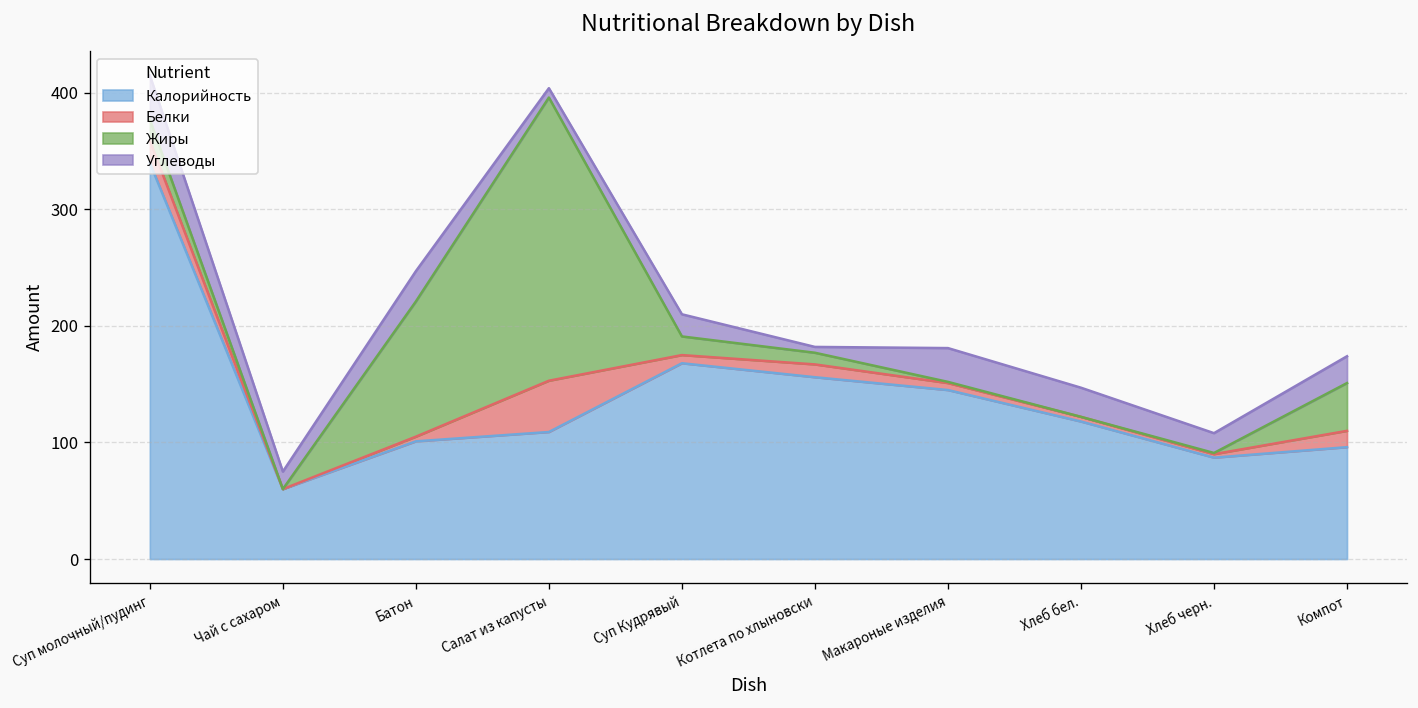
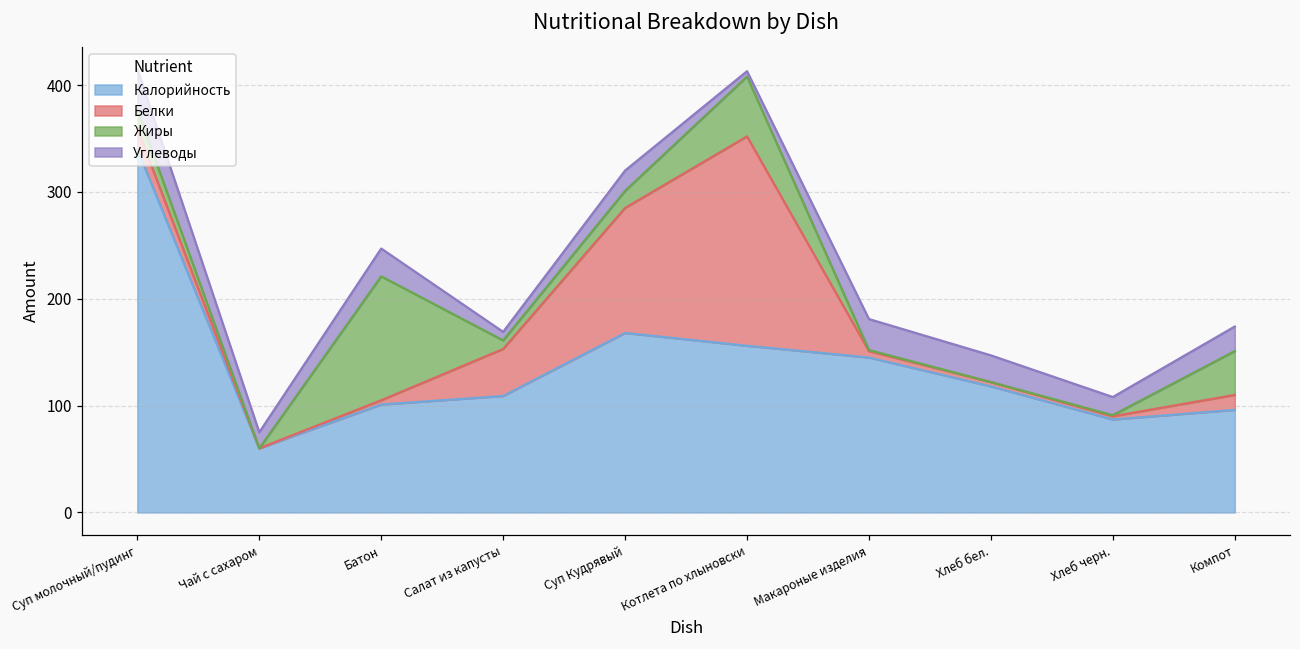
  {
    "Белки": {
      "Батон": 0,
      "Салат из капусты": 40,
-     "Суп Кудрявый": 10,
-     "Котлета по хлыновски": 10,
+     "Суп Кудрявый": 120,
+     "Котлета по хлыновски": 200,
      "Компот": 10
    },
    "Жиры": {
      "Батон": 120,
-     "Салат из капусты": 240,
+     "Салат из капусты": 10,
      "Суп Кудрявый": 20,
-     "Котлета по хлыновски": 10,
+     "Котлета по хлыновски": 60,
      "Компот": 40
    }
  }
